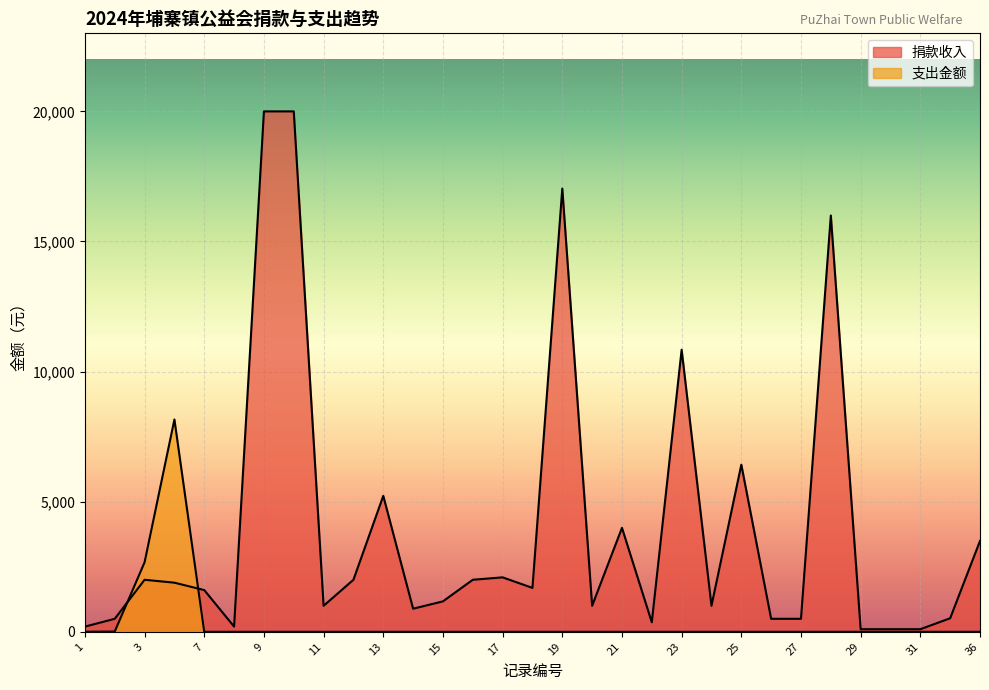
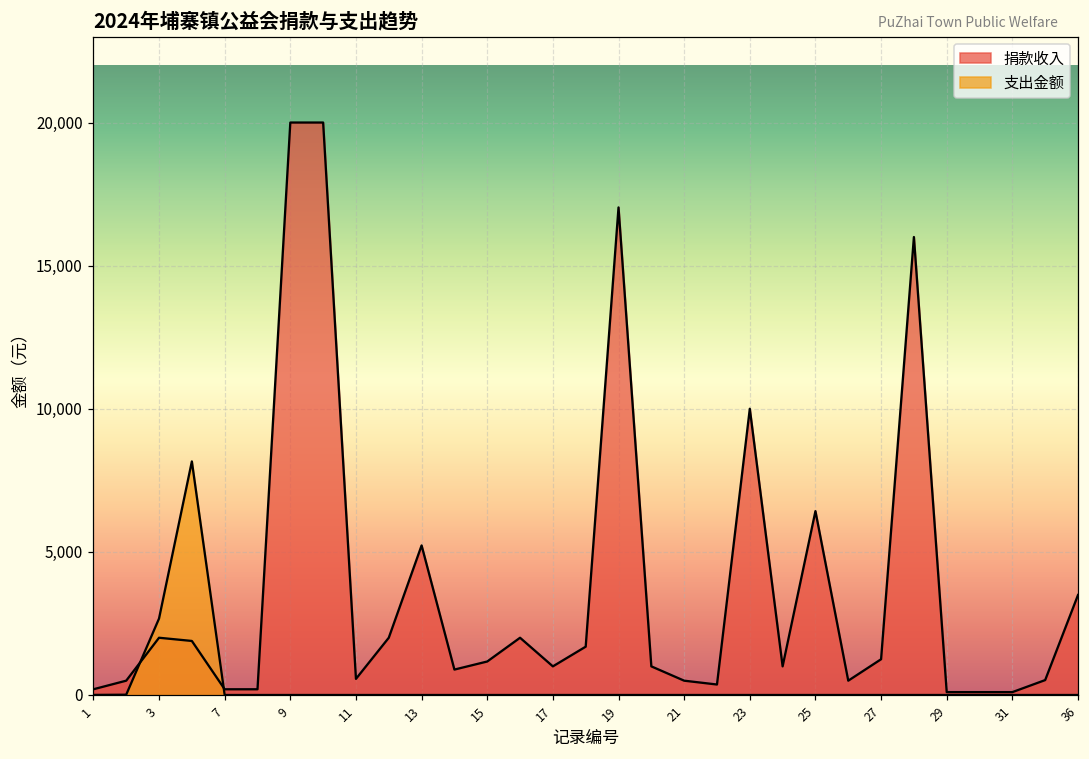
  {
    "捐款收入": {
      "1": "200",
      "3": "2,000",
-     "7": "1,600",
+     "7": "200",
      "9": "20,000",
-     "11": "1,000",
+     "11": "600",
      "13": "5,200",
      "15": "1,200",
-     "17": "2,100",
+     "17": "1,000",
      "19": "17,000",
-     "21": "4,000",
-     "23": "10,800",
+     "21": "500",
+     "23": "10,000",
      "25": "6,400",
-     "27": "500",
+     "27": "1,200",
      "29": "100",
      "31": "100",
      "36": "3,500"
    },
    "支出金额": {
      "1": "0",
      "3": "2,700",
      "7": "0",
      "9": "0",
      "11": "0",
      "13": "0",
      "15": "0",
      "17": "0",
      "19": "0",
      "21": "0",
      "23": "0",
      "25": "0",
      "27": "0",
      "29": "0",
      "31": "0",
      "36": "0"
    }
  }
